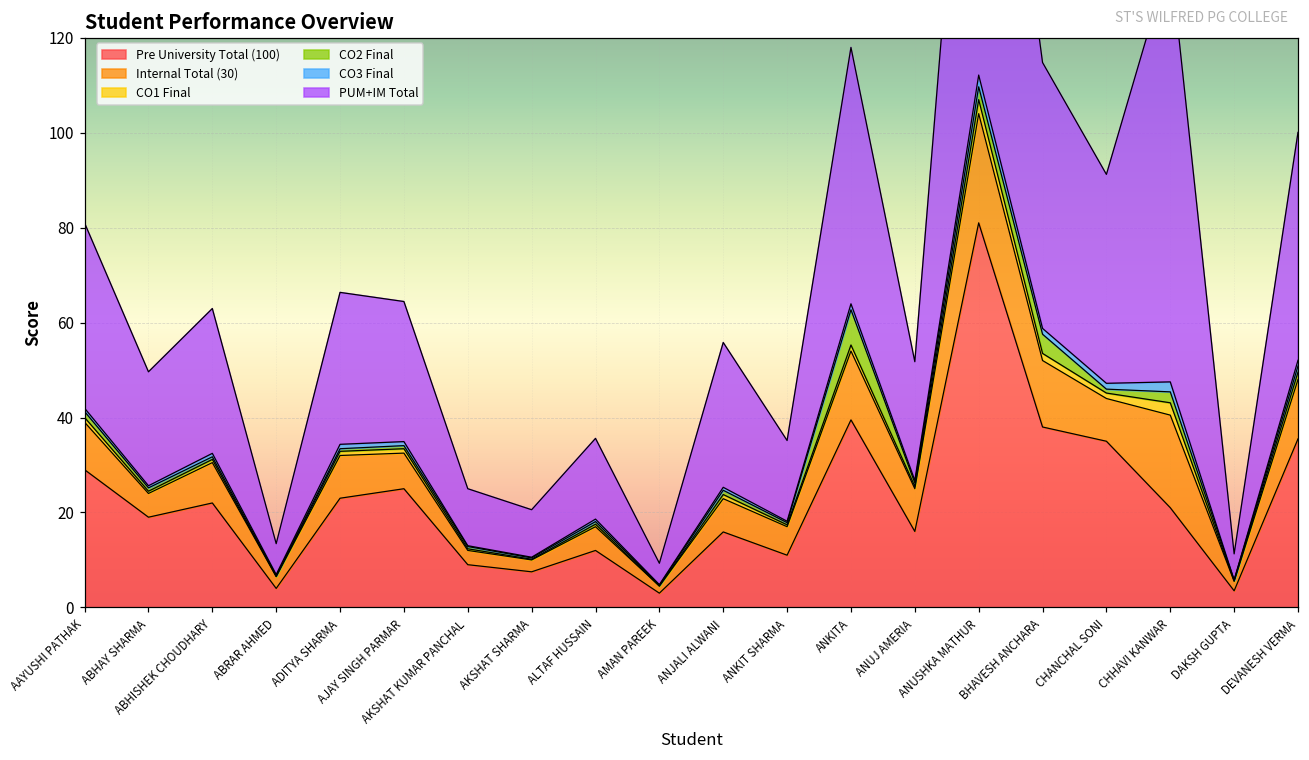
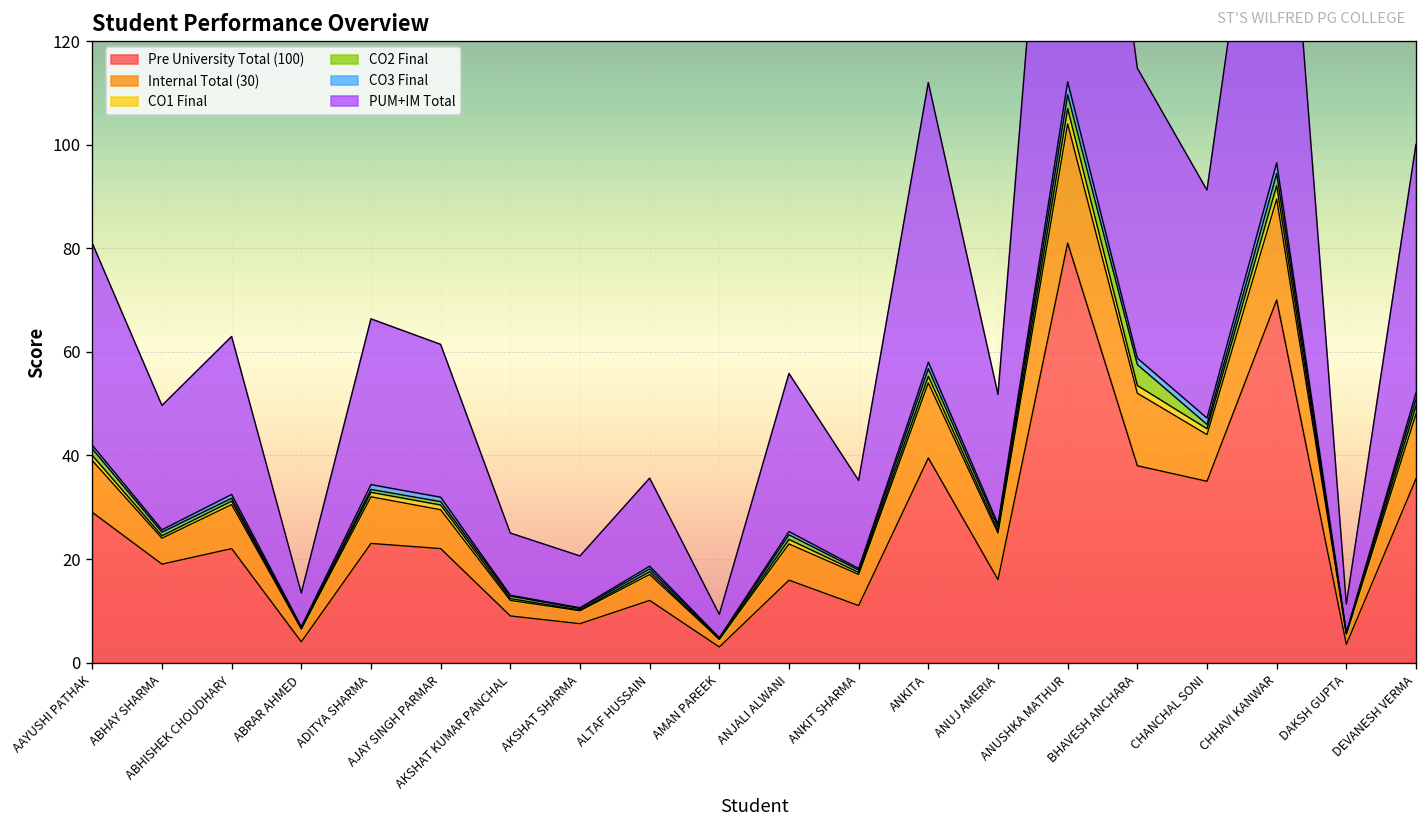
  {
    "Pre University Total (100)": {
      "AAYUSHI PATHAK": 29,
      "ABHAY SHARMA": 19,
      "ABHISHEK CHOUDHARY": 22,
      "ABRAR AHMED": 4,
      "ADITYA SHARMA": 23,
-     "AJAY SINGH PARMAR": 25,
+     "AJAY SINGH PARMAR": 22,
      "AKSHAT KUMAR PANCHAL": 9,
      "AKSHAT SHARMA": 8,
      "ALTAF HUSSAIN": 12,
      "AMAN PAREEK": 3,
      "ANJALI ALWANI": 16,
      "ANKIT SHARMA": 11,
      "ANKITA": 40,
      "ANUJ AMERIA": 16,
      "ANUSHKA MATHUR": 81,
      "BHAVESH ANCHARA": 38,
      "CHANCHAL SONI": 35,
-     "CHHAVI KANWAR": 21,
+     "CHHAVI KANWAR": 70,
      "DAKSH GUPTA": 4,
      "DEVANESH VERMA": 36
    },
    "Internal Total (30)": {
      "AAYUSHI PATHAK": 10,
      "ABHISHEK CHOUDHARY": 9,
      "ADITYA SHARMA": 9,
      "AJAY SINGH PARMAR": 8,
      "ANJALI ALWANI": 7,
      "ANKITA": 15,
      "ANUSHKA MATHUR": 23,
      "BHAVESH ANCHARA": 14,
      "CHANCHAL SONI": 9,
      "CHHAVI KANWAR": 20,
      "DEVANESH VERMA": 13
    },
    "CO1 Final": {
      "AAYUSHI PATHAK": 1,
      "AJAY SINGH PARMAR": 1,
      "ANJALI ALWANI": 1,
      "ANKITA": 1,
      "ANUSHKA MATHUR": 3,
      "BHAVESH ANCHARA": 2,
      "CHANCHAL SONI": 1,
      "CHHAVI KANWAR": 3,
      "DEVANESH VERMA": 2
    },
    "CO2 Final": {
      "AAYUSHI PATHAK": 1,
      "AJAY SINGH PARMAR": 1,
      "ANJALI ALWANI": 1,
-     "ANKITA": 7,
+     "ANKITA": 1,
      "ANUSHKA MATHUR": 3,
      "BHAVESH ANCHARA": 4,
      "CHANCHAL SONI": 1,
      "CHHAVI KANWAR": 2,
      "DEVANESH VERMA": 1
    },
    "CO3 Final": {
      "AAYUSHI PATHAK": 1,
      "ABHISHEK CHOUDHARY": 1,
      "ADITYA SHARMA": 1,
      "AJAY SINGH PARMAR": 1,
      "ANJALI ALWANI": 1,
      "ANKITA": 1,
      "ANUSHKA MATHUR": 2,
      "BHAVESH ANCHARA": 1,
      "CHANCHAL SONI": 1,
      "CHHAVI KANWAR": 2,
      "DEVANESH VERMA": 1
    },
    "PUM+IM Total": {
      "AAYUSHI PATHAK": 39,
      "ABHAY SHARMA": 24,
      "ABHISHEK CHOUDHARY": 31,
      "ABRAR AHMED": 7,
      "ADITYA SHARMA": 32,
      "AJAY SINGH PARMAR": 30,
      "AKSHAT KUMAR PANCHAL": 12,
      "AKSHAT SHARMA": 10,
      "ALTAF HUSSAIN": 17,
      "AMAN PAREEK": 5,
      "ANJALI ALWANI": 31,
      "ANKIT SHARMA": 17,
      "ANKITA": 54,
      "ANUJ AMERIA": 25,
      "BHAVESH ANCHARA": 56,
      "CHANCHAL SONI": 44,
      "DAKSH GUPTA": 6,
      "DEVANESH VERMA": 48
    }
  }
